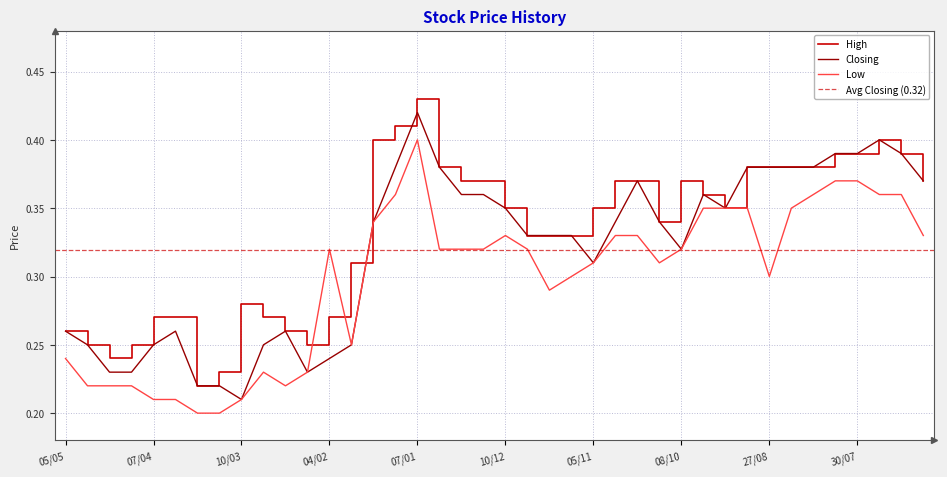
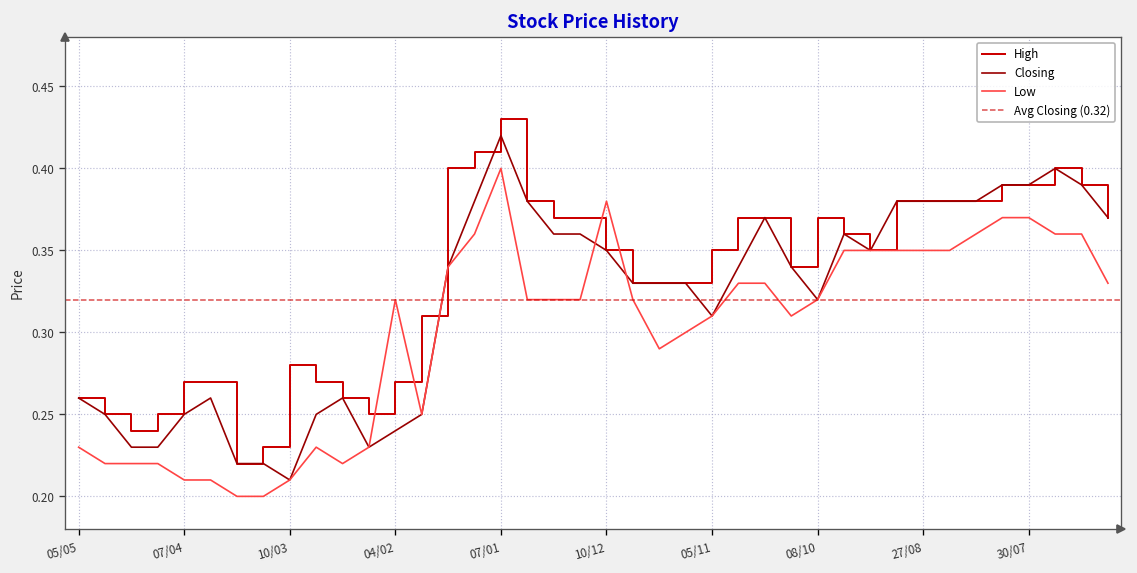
  {
    "Low": {
-     "05/05": 0.24,
+     "05/05": 0.23,
      "07/04": 0.21,
      "04/02": 0.32,
      "07/01": 0.40,
-     "10/12": 0.33,
-     "27/08": 0.30,
+     "10/12": 0.38,
+     "27/08": 0.35,
      "30/07": 0.37
    }
  }
